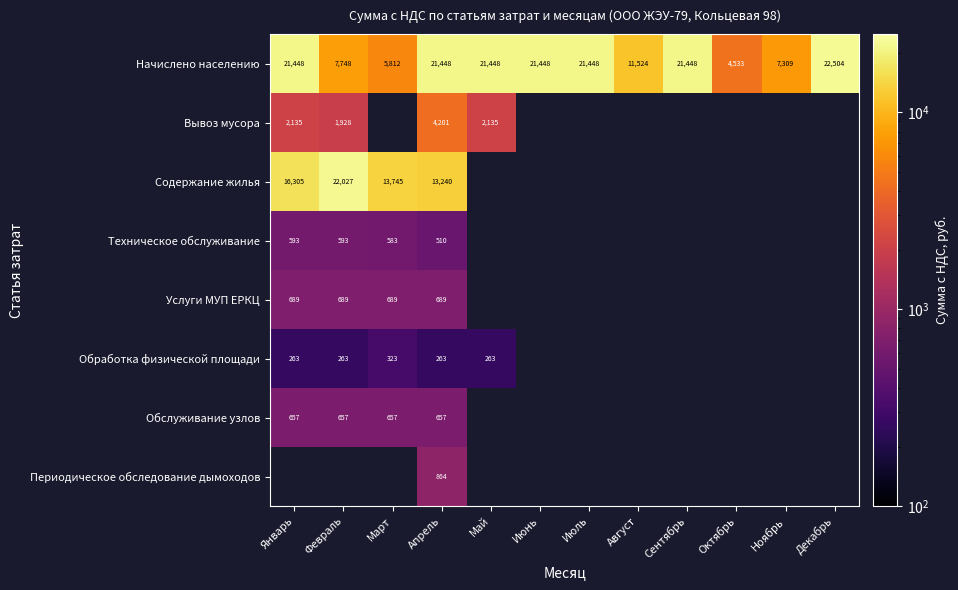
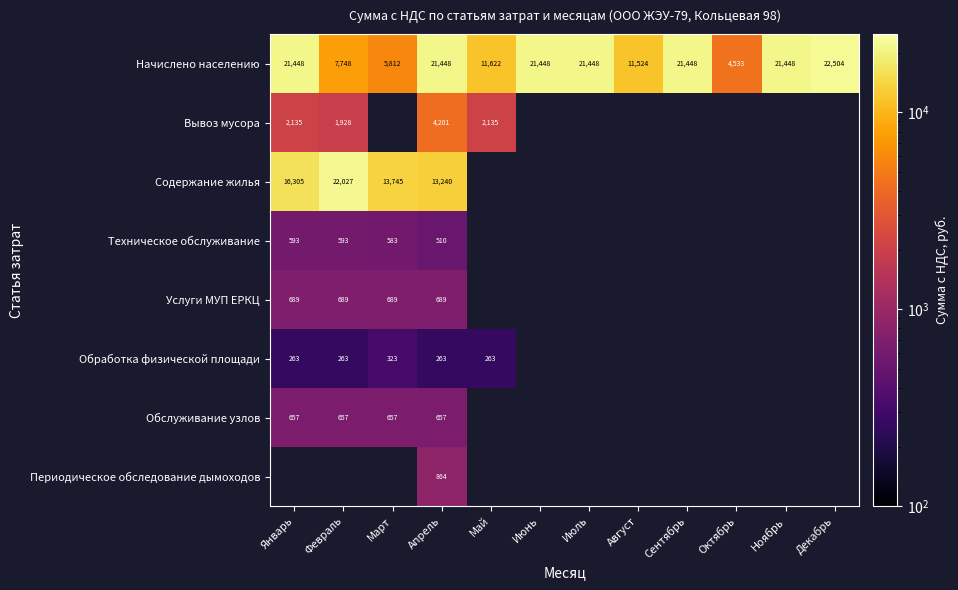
  {
    "Начислено населению": {
      "Январь": "21,448",
      "Февраль": "7,748",
      "Март": "5,812",
      "Апрель": "21,448",
-     "Май": "21,448",
+     "Май": "11,622",
      "Июнь": "21,448",
      "Июль": "21,448",
      "Август": "11,524",
      "Сентябрь": "21,448",
      "Октябрь": "4,533",
-     "Ноябрь": "7,309",
+     "Ноябрь": "21,448",
      "Декабрь": "22,504"
    },
    "Вывоз мусора": {
      "Январь": "2,135",
      "Февраль": "1,928",
      "Апрель": "4,201",
      "Май": "2,135"
    },
    "Содержание жилья": {
      "Январь": "16,305",
      "Февраль": "22,027",
      "Март": "13,745",
      "Апрель": "13,240"
    },
    "Техническое обслуживание": {
      "Январь": "593",
      "Февраль": "593",
      "Март": "583",
      "Апрель": "510"
    },
    "Услуги МУП ЕРКЦ": {
      "Январь": "689",
      "Февраль": "689",
      "Март": "689",
      "Апрель": "689"
    },
    "Обработка физической площади": {
      "Январь": "263",
      "Февраль": "263",
      "Март": "323",
      "Апрель": "263",
      "Май": "263"
    },
    "Обслуживание узлов": {
      "Январь": "657",
      "Февраль": "657",
      "Март": "657",
      "Апрель": "657"
    },
    "Периодическое обследование дымоходов": {
      "Апрель": "864"
    }
  }
